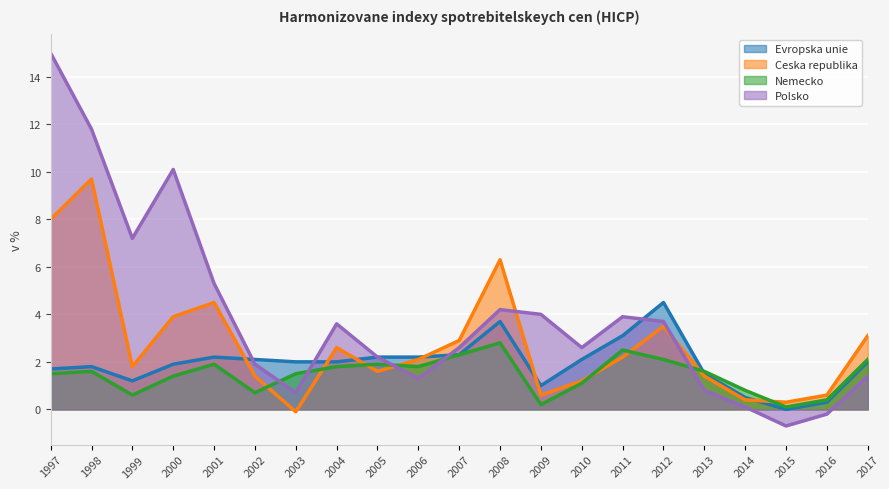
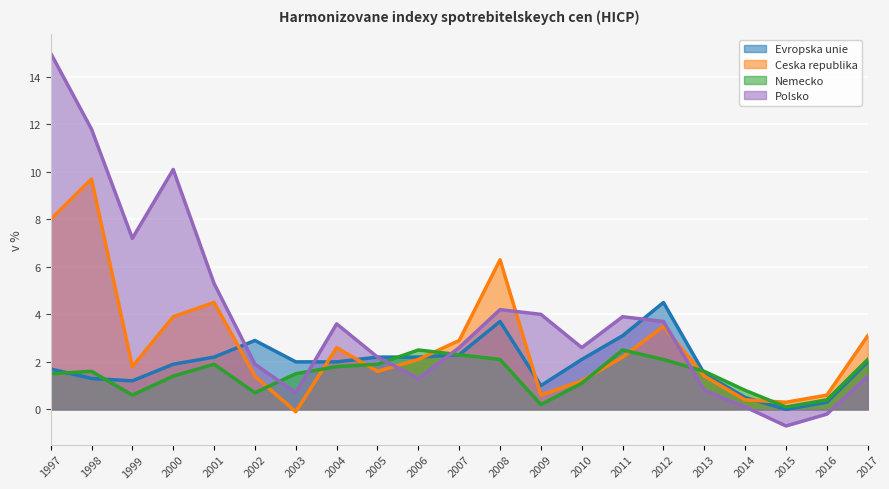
  {
    "Evropska unie": {
      "1997": 1.7,
-     "1998": 1.8,
+     "1998": 1.3,
      "1999": 1.2,
      "2000": 1.9,
      "2001": 2.2,
-     "2002": 2.1,
+     "2002": 2.9,
      "2003": 2.0,
      "2004": 2.0,
      "2008": 3.7,
      "2009": 1.0,
      "2010": 2.1,
      "2011": 3.1,
      "2012": 4.5
    },
    "Nemecko": {
      "1997": 1.5,
      "1998": 1.6,
      "1999": 0.6,
      "2000": 1.4,
      "2001": 1.9,
      "2002": 0.7,
      "2003": 1.5,
      "2004": 1.8,
      "2005": 1.9,
-     "2006": 1.8,
-     "2008": 2.8,
+     "2006": 2.5,
+     "2008": 2.1,
      "2009": 0.2,
      "2011": 2.5,
      "2012": 2.1,
      "2014": 0.8
    }
  }
